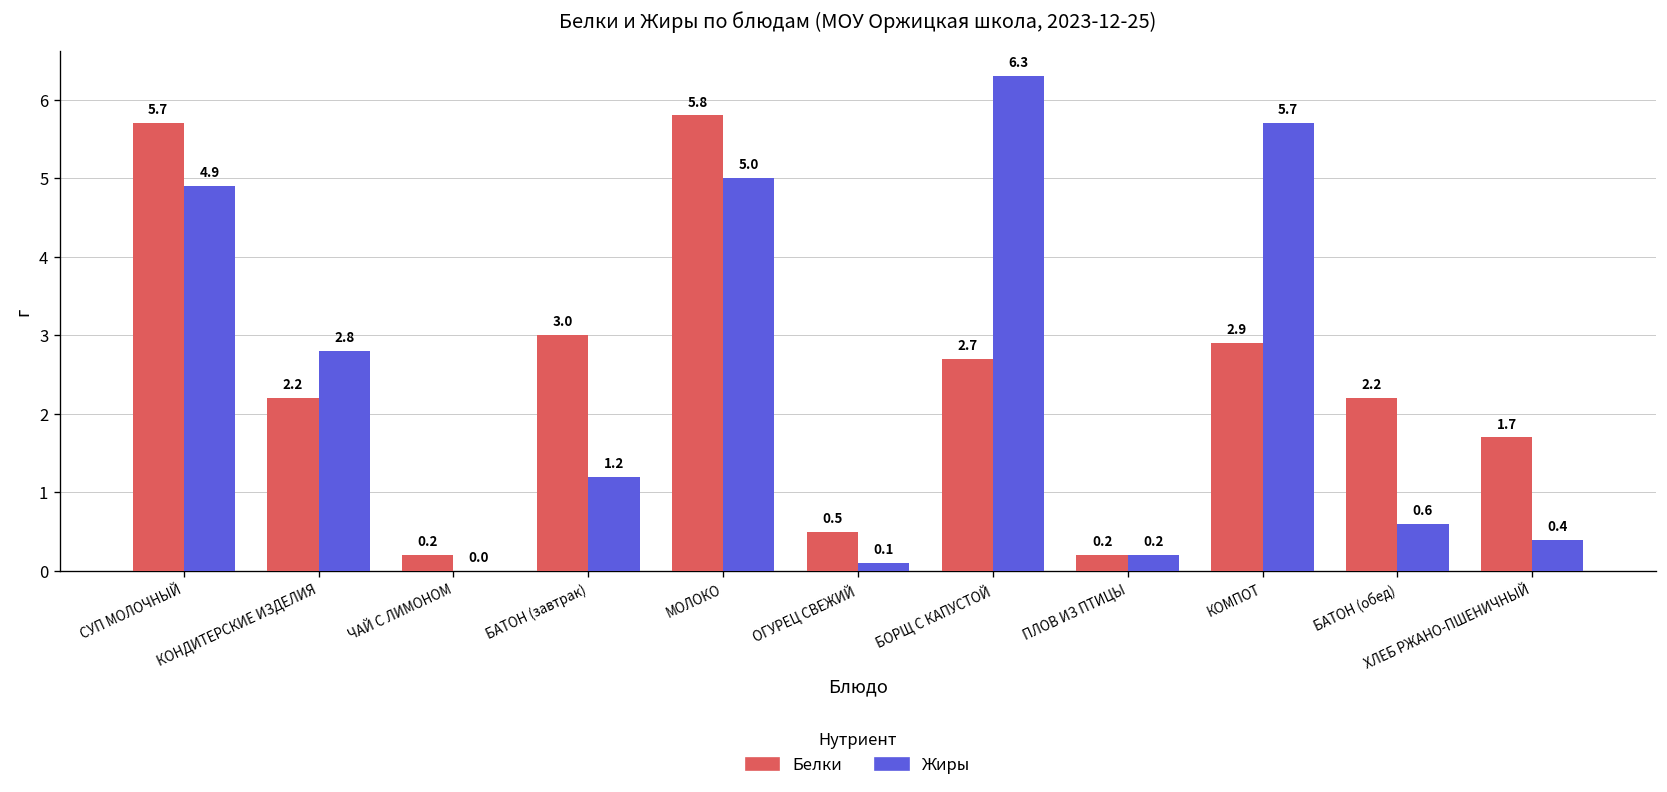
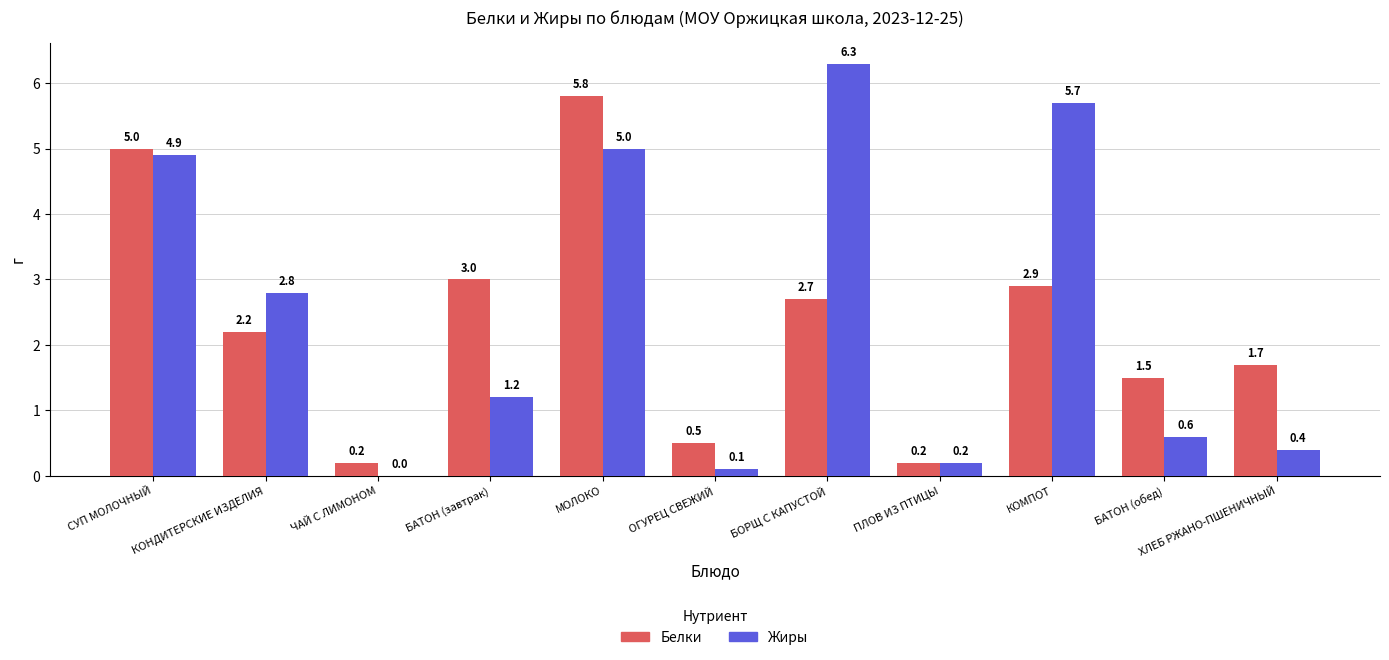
  {
    "Белки": {
-     "СУП МОЛОЧНЫЙ": 5.7,
+     "СУП МОЛОЧНЫЙ": 5.0,
      "КОНДИТЕРСКИЕ ИЗДЕЛИЯ": 2.2,
      "ЧАЙ С ЛИМОНОМ": 0.2,
      "БАТОН (завтрак)": 3.0,
      "МОЛОКО": 5.8,
      "ОГУРЕЦ СВЕЖИЙ": 0.5,
      "БОРЩ С КАПУСТОЙ": 2.7,
      "ПЛОВ ИЗ ПТИЦЫ": 0.2,
      "КОМПОТ": 2.9,
-     "БАТОН (обед)": 2.2,
+     "БАТОН (обед)": 1.5,
      "ХЛЕБ РЖАНО-ПШЕНИЧНЫЙ": 1.7
    },
    "Жиры": {
      "СУП МОЛОЧНЫЙ": 4.9,
      "КОНДИТЕРСКИЕ ИЗДЕЛИЯ": 2.8,
      "ЧАЙ С ЛИМОНОМ": 0.0,
      "БАТОН (завтрак)": 1.2,
      "МОЛОКО": 5.0,
      "ОГУРЕЦ СВЕЖИЙ": 0.1,
      "БОРЩ С КАПУСТОЙ": 6.3,
      "ПЛОВ ИЗ ПТИЦЫ": 0.2,
      "КОМПОТ": 5.7,
      "БАТОН (обед)": 0.6,
      "ХЛЕБ РЖАНО-ПШЕНИЧНЫЙ": 0.4
    }
  }
